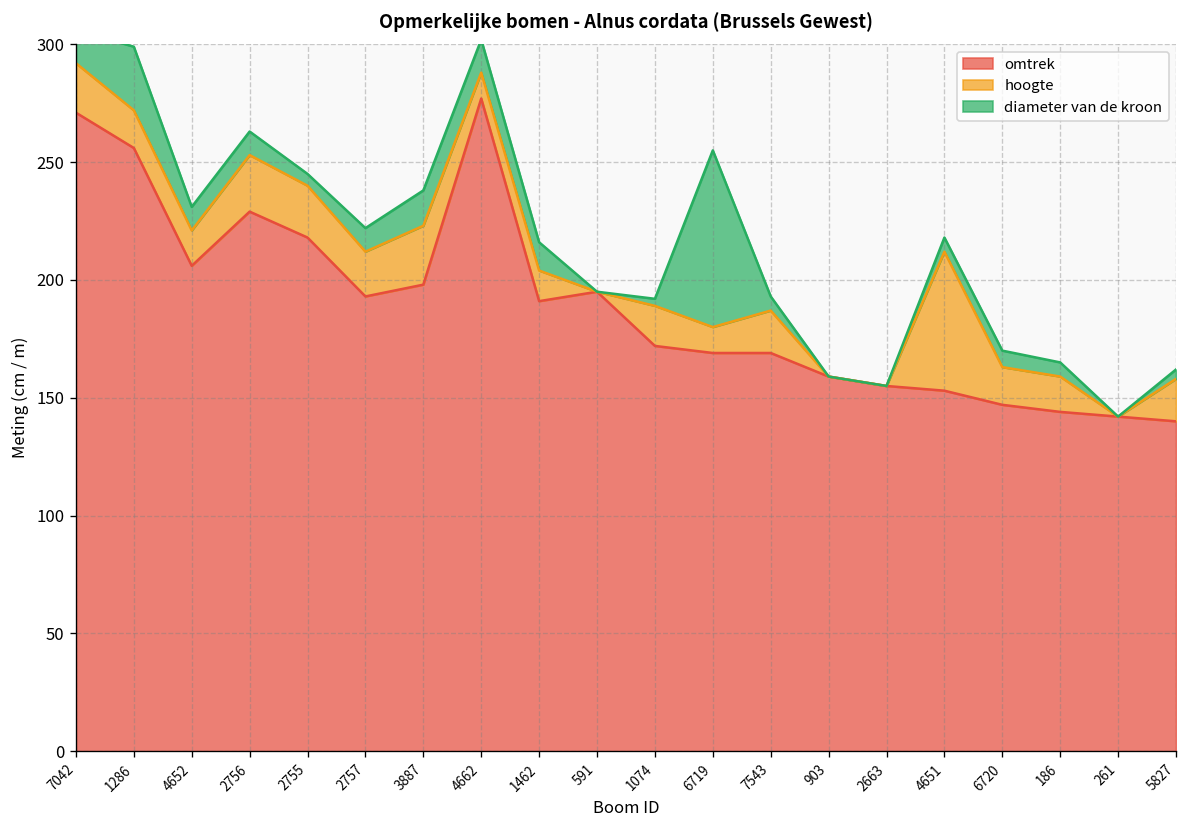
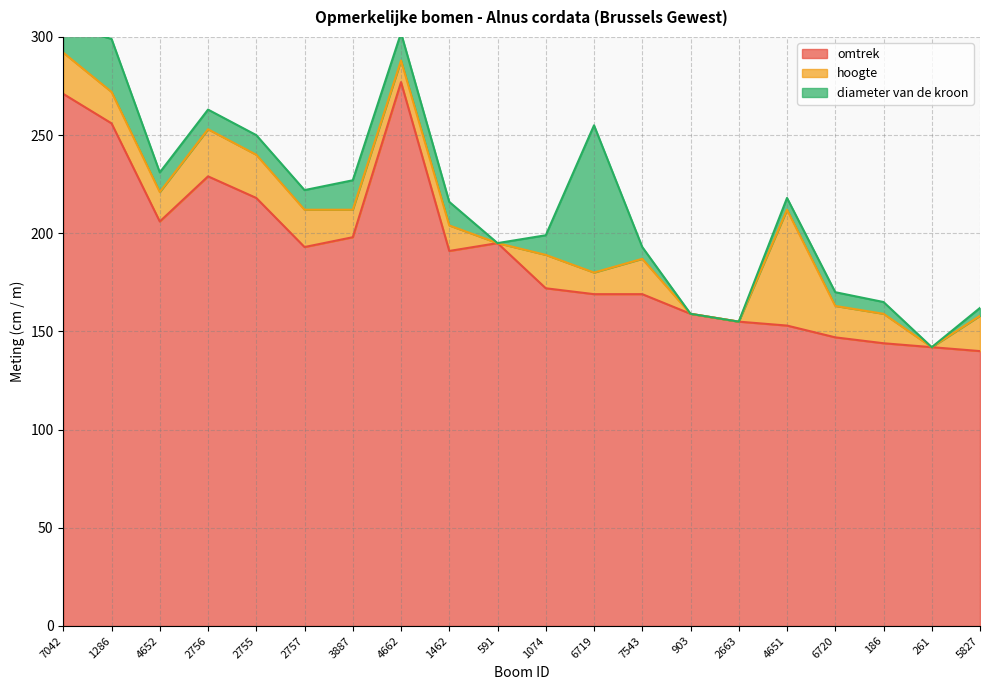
  {
    "omtrek": {
      "7042": 271,
      "1286": 256,
      "4652": 206,
      "2756": 229,
      "2755": 218,
      "2757": 193,
      "3887": 198,
      "4662": 277,
      "1462": 191,
      "1074": 172,
      "6719": 169,
      "7543": 169,
      "4651": 153,
      "6720": 147,
      "186": 144,
      "5827": 140
    },
    "hoogte": {
      "7042": 21,
      "1286": 16,
      "4652": 15,
      "2756": 24,
      "2755": 22,
      "2757": 19,
-     "3887": 25,
+     "3887": 14,
      "4662": 11,
      "1462": 13,
      "1074": 17,
      "6719": 11,
      "7543": 18,
      "4651": 59,
      "6720": 16,
      "186": 15,
      "5827": 18
    },
    "diameter van de kroon": {
      "1286": 27,
      "4652": 10,
      "2756": 10,
-     "2755": 5,
+     "2755": 10,
      "2757": 10,
      "3887": 15,
      "1462": 12,
-     "1074": 3,
+     "1074": 10,
      "6719": 75,
      "7543": 6,
      "4651": 6,
      "6720": 7,
      "186": 6,
      "5827": 4
    }
  }
